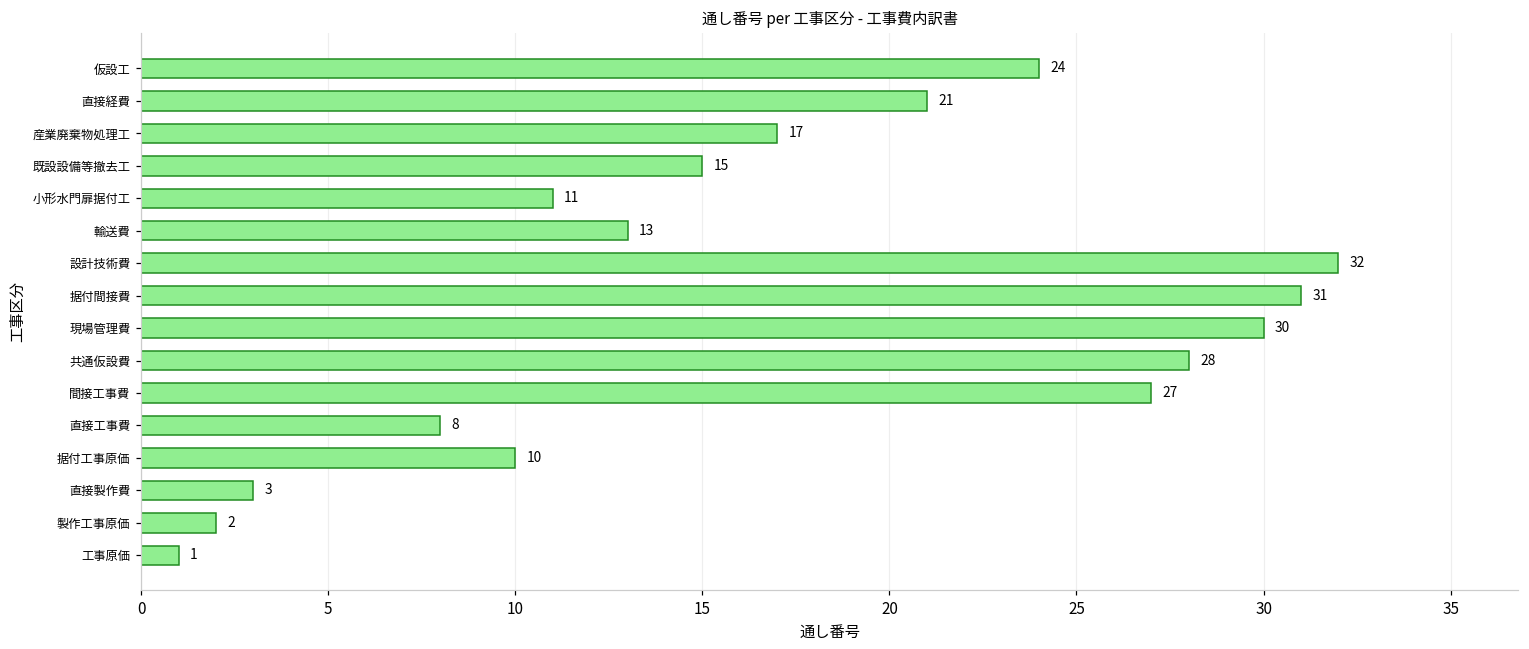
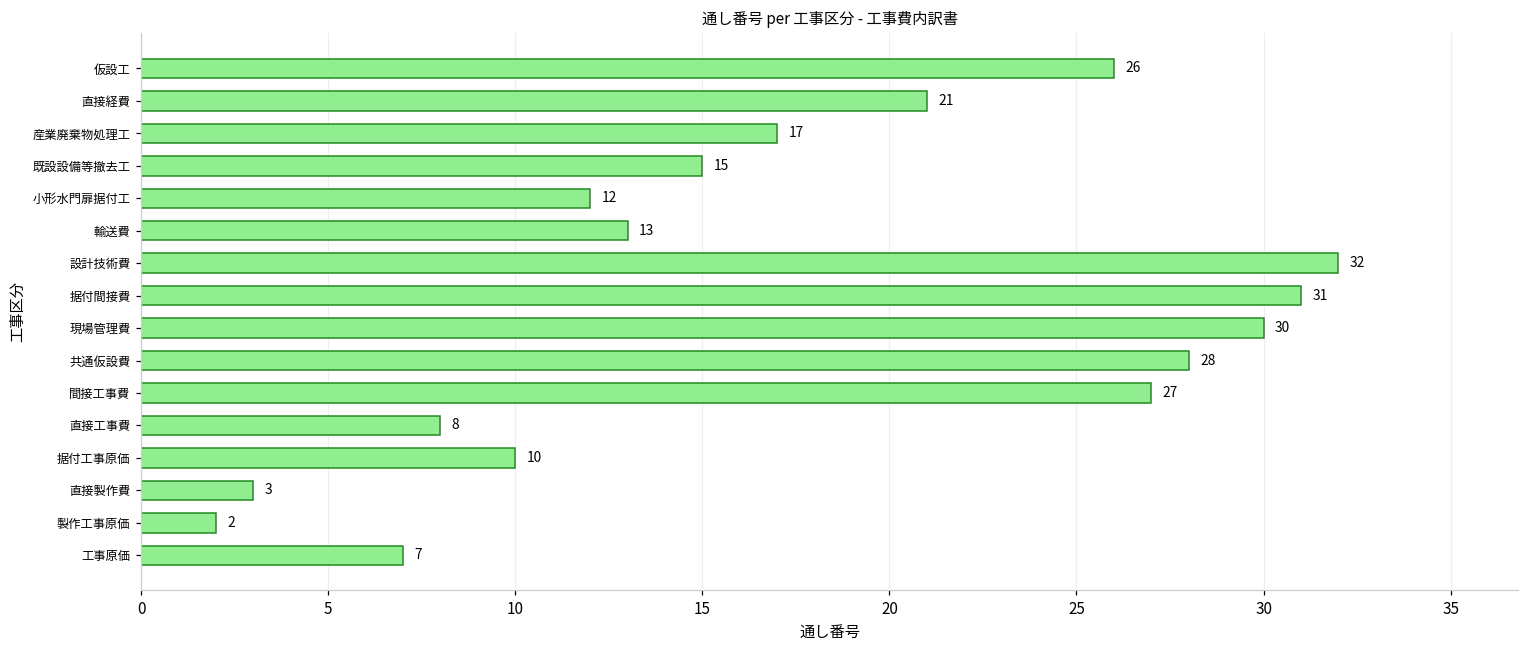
  {
-   "仮設工": 24,
+   "仮設工": 26,
    "直接経費": 21,
    "産業廃棄物処理工": 17,
    "既設設備等撤去工": 15,
-   "小形水門扉据付工": 11,
+   "小形水門扉据付工": 12,
    "輸送費": 13,
    "設計技術費": 32,
    "据付間接費": 31,
    "現場管理費": 30,
    "共通仮設費": 28,
    "間接工事費": 27,
    "直接工事費": 8,
    "据付工事原価": 10,
    "直接製作費": 3,
    "製作工事原価": 2,
-   "工事原価": 1
+   "工事原価": 7
  }
